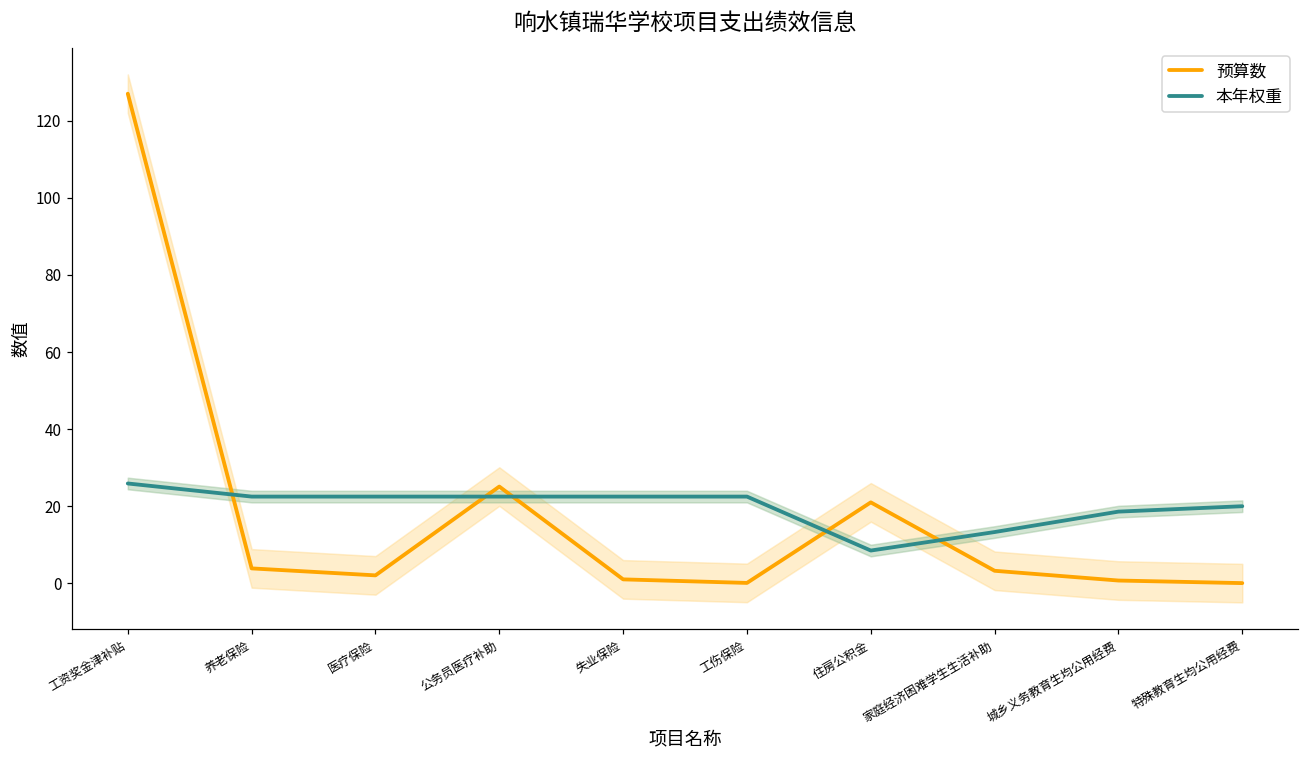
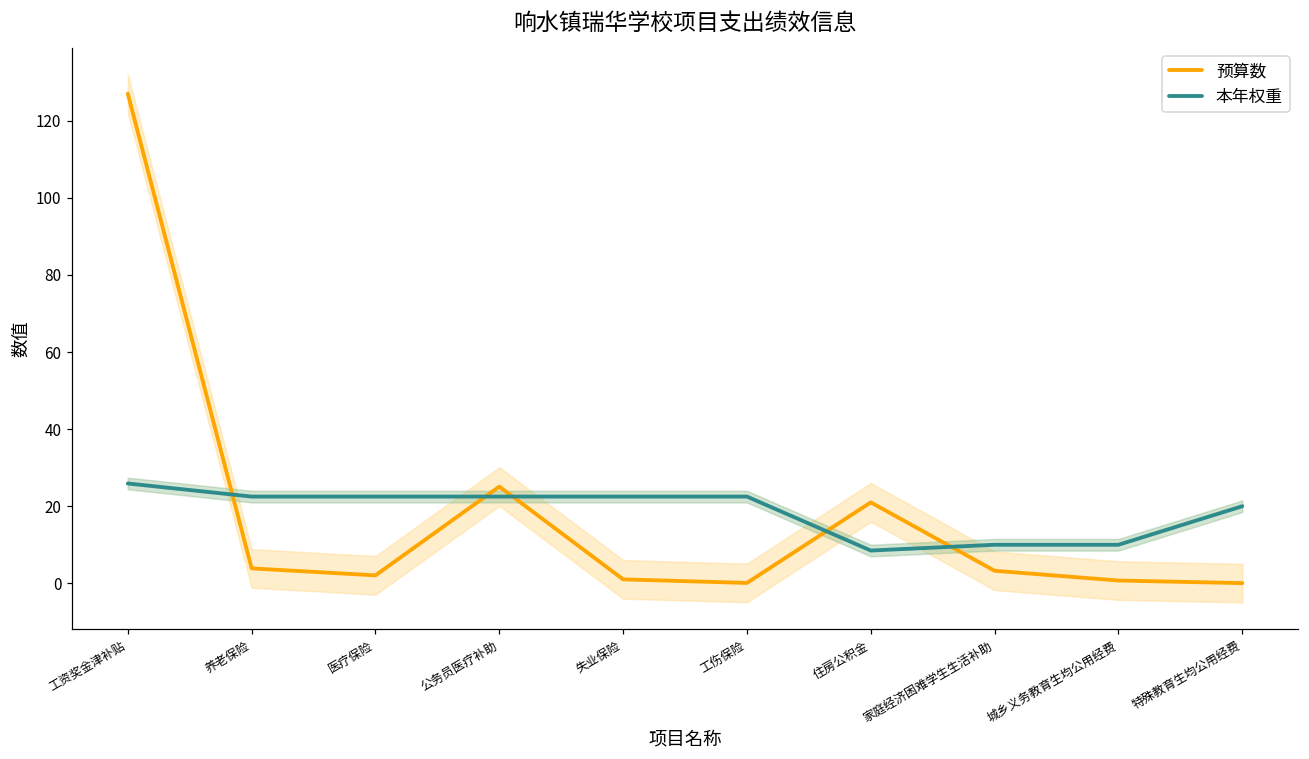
  {
    "预算数": {
      "工资奖金津补贴": 127,
      "养老保险": 4,
      "医疗保险": 2,
      "公务员医疗补助": 25,
      "失业保险": 1,
      "工伤保险": 0,
      "住房公积金": 21,
      "家庭经济困难学生生活补助": 3,
      "城乡义务教育生均公用经费": 1,
      "特殊教育生均公用经费": 0
    },
    "本年权重": {
      "工资奖金津补贴": 26,
      "养老保险": 23,
      "医疗保险": 23,
      "公务员医疗补助": 23,
      "失业保险": 23,
      "工伤保险": 23,
      "住房公积金": 9,
-     "家庭经济困难学生生活补助": 13,
-     "城乡义务教育生均公用经费": 19,
+     "家庭经济困难学生生活补助": 10,
+     "城乡义务教育生均公用经费": 10,
      "特殊教育生均公用经费": 20
    }
  }
